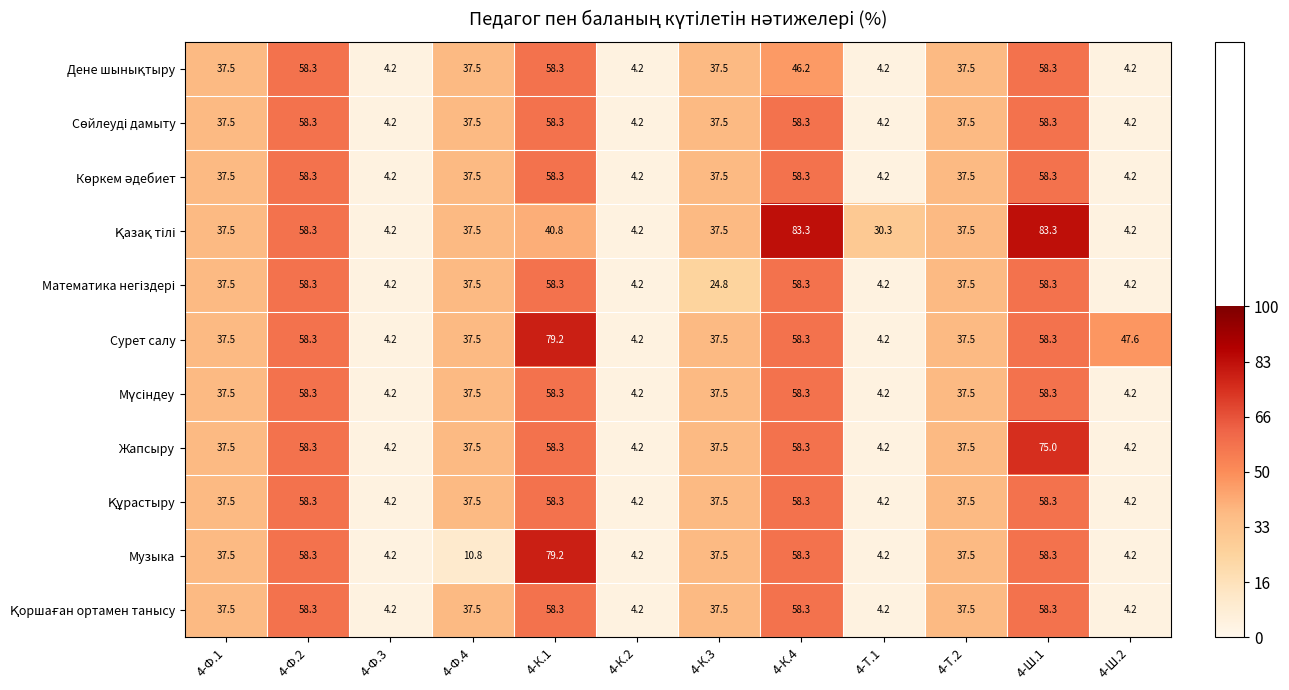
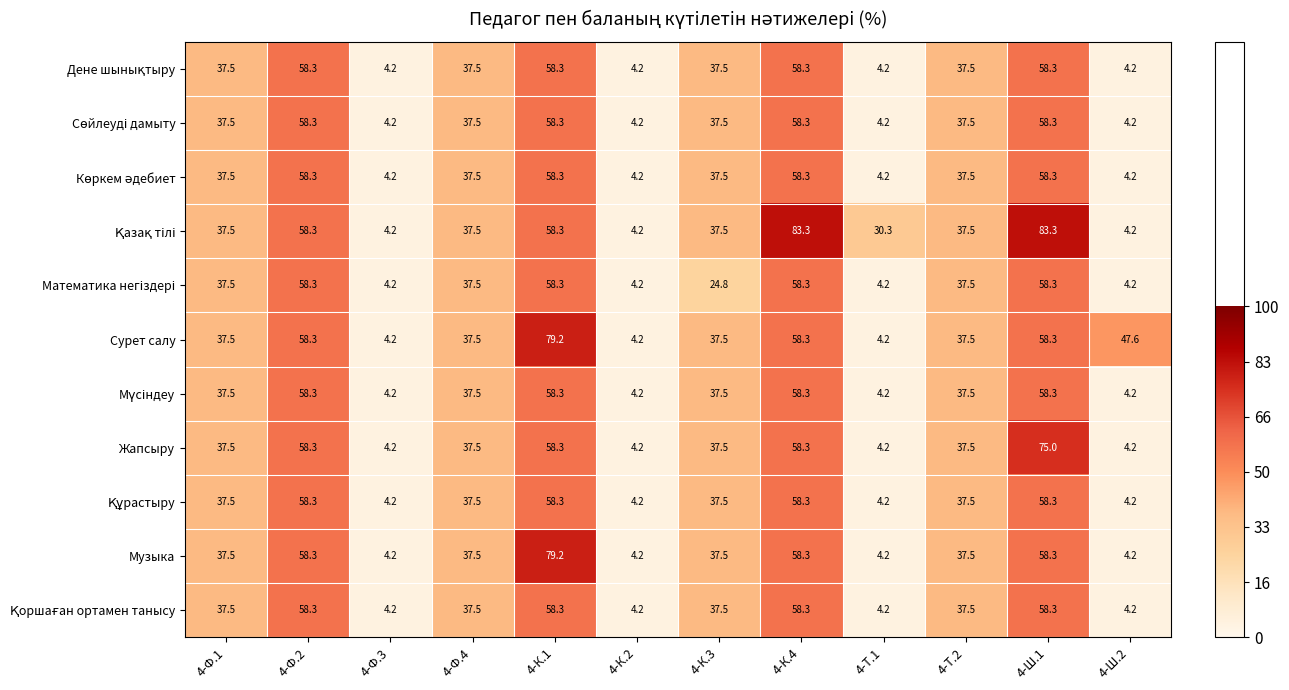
  {
    "Дене шынықтыру": {
      "4-Ф.1": 37.5,
      "4-Ф.2": 58.3,
      "4-Ф.3": 4.2,
      "4-Ф.4": 37.5,
      "4-К.1": 58.3,
      "4-К.2": 4.2,
      "4-К.3": 37.5,
-     "4-К.4": 46.2,
+     "4-К.4": 58.3,
      "4-Т.1": 4.2,
      "4-Т.2": 37.5,
      "4-Ш.1": 58.3,
      "4-Ш.2": 4.2
    },
    "Сөйлеуді дамыту": {
      "4-Ф.1": 37.5,
      "4-Ф.2": 58.3,
      "4-Ф.3": 4.2,
      "4-Ф.4": 37.5,
      "4-К.1": 58.3,
      "4-К.2": 4.2,
      "4-К.3": 37.5,
      "4-К.4": 58.3,
      "4-Т.1": 4.2,
      "4-Т.2": 37.5,
      "4-Ш.1": 58.3,
      "4-Ш.2": 4.2
    },
    "Көркем әдебиет": {
      "4-Ф.1": 37.5,
      "4-Ф.2": 58.3,
      "4-Ф.3": 4.2,
      "4-Ф.4": 37.5,
      "4-К.1": 58.3,
      "4-К.2": 4.2,
      "4-К.3": 37.5,
      "4-К.4": 58.3,
      "4-Т.1": 4.2,
      "4-Т.2": 37.5,
      "4-Ш.1": 58.3,
      "4-Ш.2": 4.2
    },
    "Қазақ тілі": {
      "4-Ф.1": 37.5,
      "4-Ф.2": 58.3,
      "4-Ф.3": 4.2,
      "4-Ф.4": 37.5,
-     "4-К.1": 40.8,
+     "4-К.1": 58.3,
      "4-К.2": 4.2,
      "4-К.3": 37.5,
      "4-К.4": 83.3,
      "4-Т.1": 30.3,
      "4-Т.2": 37.5,
      "4-Ш.1": 83.3,
      "4-Ш.2": 4.2
    },
    "Математика негіздері": {
      "4-Ф.1": 37.5,
      "4-Ф.2": 58.3,
      "4-Ф.3": 4.2,
      "4-Ф.4": 37.5,
      "4-К.1": 58.3,
      "4-К.2": 4.2,
      "4-К.3": 24.8,
      "4-К.4": 58.3,
      "4-Т.1": 4.2,
      "4-Т.2": 37.5,
      "4-Ш.1": 58.3,
      "4-Ш.2": 4.2
    },
    "Сурет салу": {
      "4-Ф.1": 37.5,
      "4-Ф.2": 58.3,
      "4-Ф.3": 4.2,
      "4-Ф.4": 37.5,
      "4-К.1": 79.2,
      "4-К.2": 4.2,
      "4-К.3": 37.5,
      "4-К.4": 58.3,
      "4-Т.1": 4.2,
      "4-Т.2": 37.5,
      "4-Ш.1": 58.3,
      "4-Ш.2": 47.6
    },
    "Мүсіндеу": {
      "4-Ф.1": 37.5,
      "4-Ф.2": 58.3,
      "4-Ф.3": 4.2,
      "4-Ф.4": 37.5,
      "4-К.1": 58.3,
      "4-К.2": 4.2,
      "4-К.3": 37.5,
      "4-К.4": 58.3,
      "4-Т.1": 4.2,
      "4-Т.2": 37.5,
      "4-Ш.1": 58.3,
      "4-Ш.2": 4.2
    },
    "Жапсыру": {
      "4-Ф.1": 37.5,
      "4-Ф.2": 58.3,
      "4-Ф.3": 4.2,
      "4-Ф.4": 37.5,
      "4-К.1": 58.3,
      "4-К.2": 4.2,
      "4-К.3": 37.5,
      "4-К.4": 58.3,
      "4-Т.1": 4.2,
      "4-Т.2": 37.5,
      "4-Ш.1": 75.0,
      "4-Ш.2": 4.2
    },
    "Құрастыру": {
      "4-Ф.1": 37.5,
      "4-Ф.2": 58.3,
      "4-Ф.3": 4.2,
      "4-Ф.4": 37.5,
      "4-К.1": 58.3,
      "4-К.2": 4.2,
      "4-К.3": 37.5,
      "4-К.4": 58.3,
      "4-Т.1": 4.2,
      "4-Т.2": 37.5,
      "4-Ш.1": 58.3,
      "4-Ш.2": 4.2
    },
    "Музыка": {
      "4-Ф.1": 37.5,
      "4-Ф.2": 58.3,
      "4-Ф.3": 4.2,
-     "4-Ф.4": 10.8,
+     "4-Ф.4": 37.5,
      "4-К.1": 79.2,
      "4-К.2": 4.2,
      "4-К.3": 37.5,
      "4-К.4": 58.3,
      "4-Т.1": 4.2,
      "4-Т.2": 37.5,
      "4-Ш.1": 58.3,
      "4-Ш.2": 4.2
    },
    "Қоршаған ортамен танысу": {
      "4-Ф.1": 37.5,
      "4-Ф.2": 58.3,
      "4-Ф.3": 4.2,
      "4-Ф.4": 37.5,
      "4-К.1": 58.3,
      "4-К.2": 4.2,
      "4-К.3": 37.5,
      "4-К.4": 58.3,
      "4-Т.1": 4.2,
      "4-Т.2": 37.5,
      "4-Ш.1": 58.3,
      "4-Ш.2": 4.2
    }
  }
